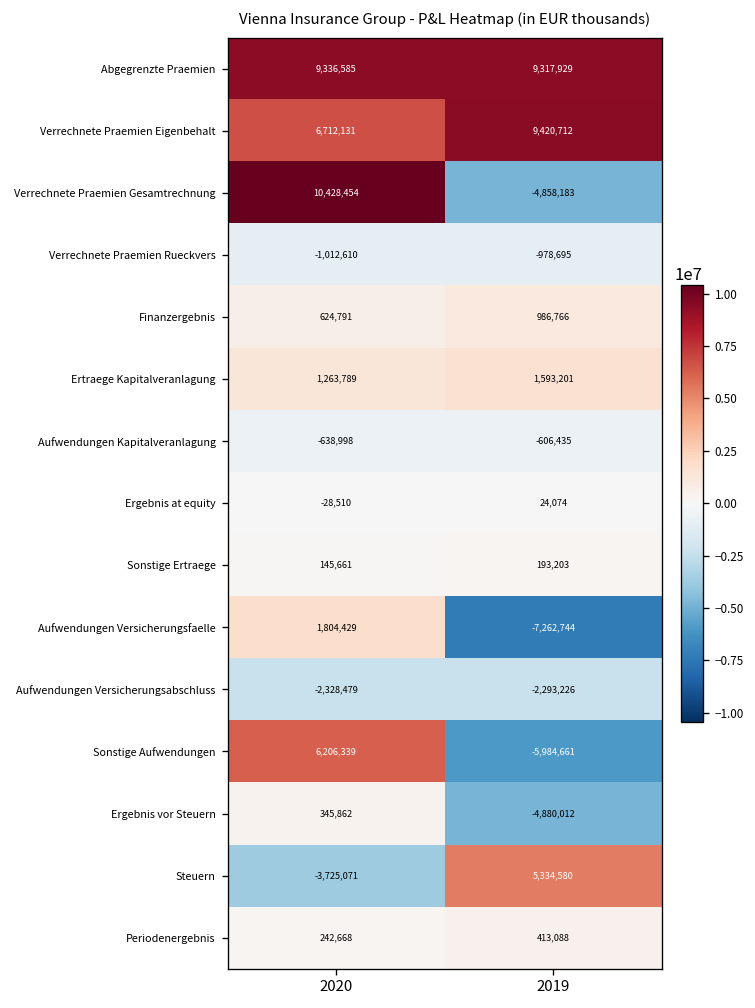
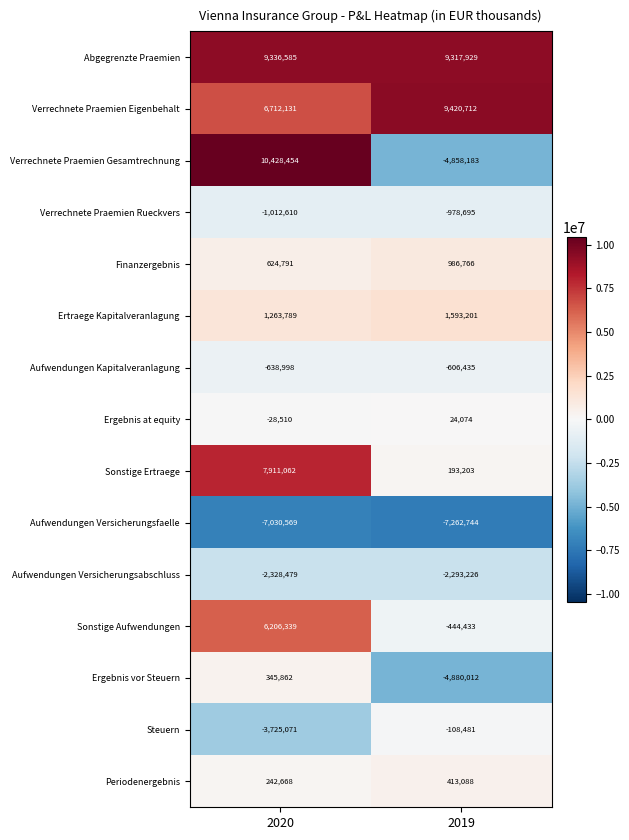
  {
    "Abgegrenzte Praemien": {
      "2020": "9,336,585",
      "2019": "9,317,929"
    },
    "Verrechnete Praemien Eigenbehalt": {
      "2020": "6,712,131",
      "2019": "9,420,712"
    },
    "Verrechnete Praemien Gesamtrechnung": {
      "2020": "10,428,454",
      "2019": "-4,858,183"
    },
    "Verrechnete Praemien Rueckvers": {
      "2020": "-1,012,610",
      "2019": "-978,695"
    },
    "Finanzergebnis": {
      "2020": "624,791",
      "2019": "986,766"
    },
    "Ertraege Kapitalveranlagung": {
      "2020": "1,263,789",
      "2019": "1,593,201"
    },
    "Aufwendungen Kapitalveranlagung": {
      "2020": "-638,998",
      "2019": "-606,435"
    },
    "Ergebnis at equity": {
      "2020": "-28,510",
      "2019": "24,074"
    },
    "Sonstige Ertraege": {
-     "2020": "145,661",
+     "2020": "7,911,062",
      "2019": "193,203"
    },
    "Aufwendungen Versicherungsfaelle": {
-     "2020": "1,804,429",
+     "2020": "-7,030,569",
      "2019": "-7,262,744"
    },
    "Aufwendungen Versicherungsabschluss": {
      "2020": "-2,328,479",
      "2019": "-2,293,226"
    },
    "Sonstige Aufwendungen": {
      "2020": "6,206,339",
-     "2019": "-5,984,661"
+     "2019": "-444,433"
    },
    "Ergebnis vor Steuern": {
      "2020": "345,862",
      "2019": "-4,880,012"
    },
    "Steuern": {
      "2020": "-3,725,071",
-     "2019": "5,334,580"
+     "2019": "-108,481"
    },
    "Periodenergebnis": {
      "2020": "242,668",
      "2019": "413,088"
    }
  }
